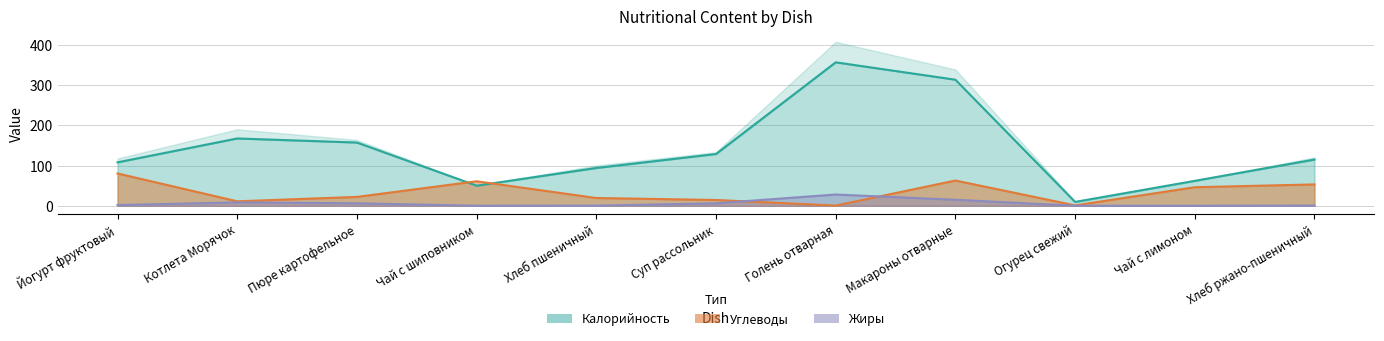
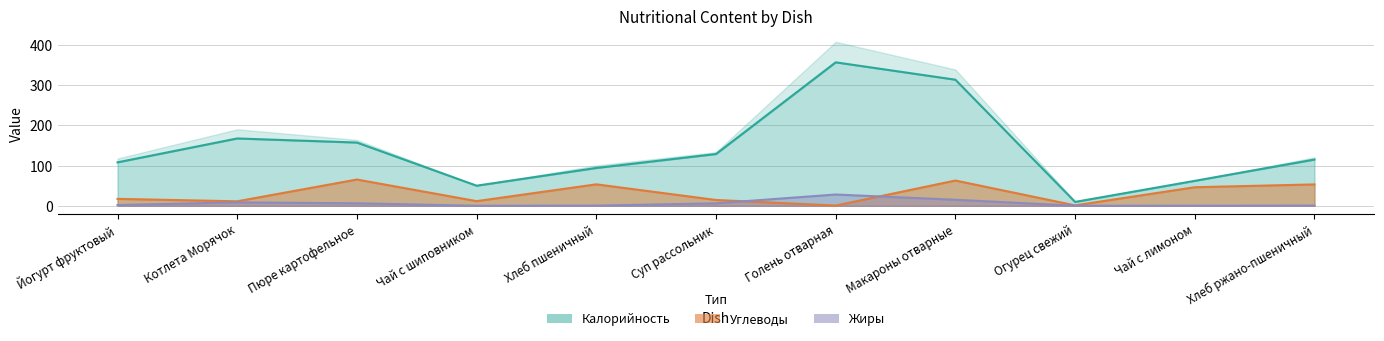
  {
    "Углеводы": {
-     "Йогурт фруктовый": 80,
-     "Пюре картофельное": 20,
-     "Чай с шиповником": 60,
-     "Хлеб пшеничный": 20,
+     "Йогурт фруктовый": 20,
+     "Пюре картофельное": 70,
+     "Чай с шиповником": 10,
+     "Хлеб пшеничный": 50,
      "Суп рассольник": 10,
      "Голень отварная": 0,
      "Макароны отварные": 60,
      "Чай с лимоном": 50,
      "Хлеб ржано-пшеничный": 50
    }
  }
